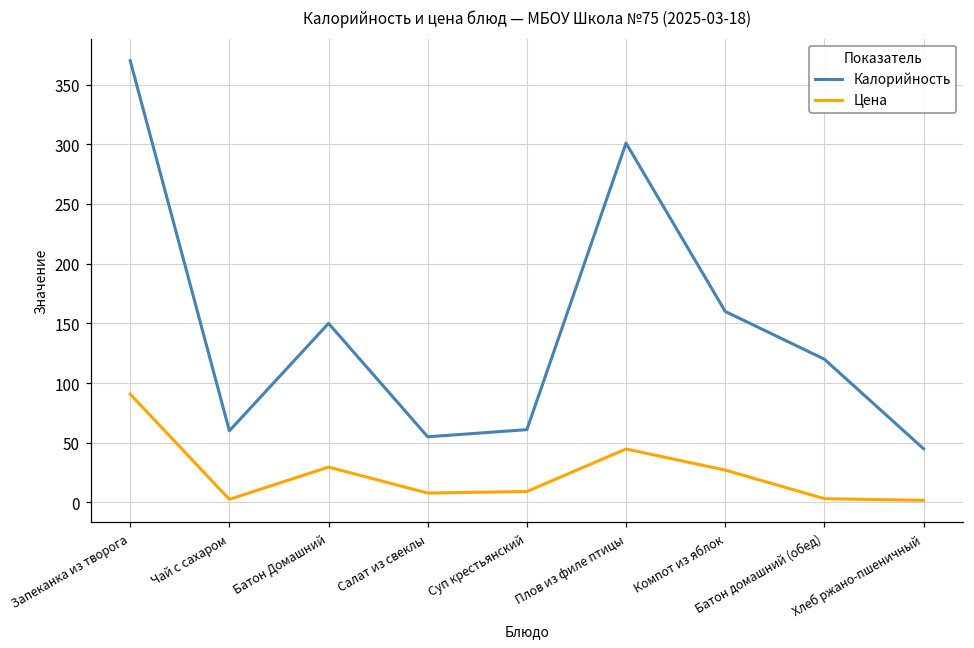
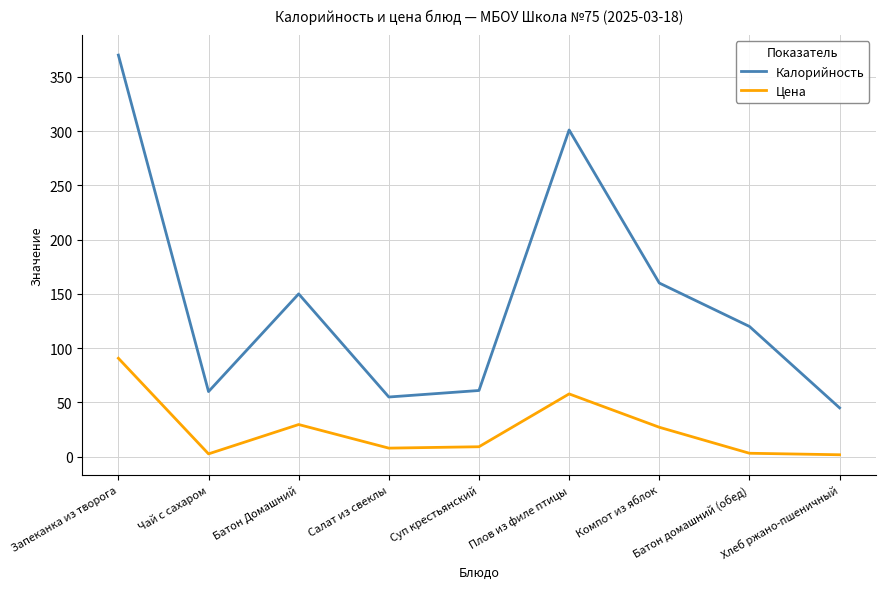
  {
    "Калорийность": {
      "Запеканка из творога": 370,
      "Чай с сахаром": 60,
      "Батон Домашний": 150,
      "Салат из свеклы": 55,
      "Суп крестьянский": 61,
      "Плов из филе птицы": 301,
      "Компот из яблок": 160,
      "Батон домашний (обед)": 120,
      "Хлеб ржано-пшеничный": 45
    },
    "Цена": {
      "Запеканка из творога": 91,
      "Чай с сахаром": 3,
      "Батон Домашний": 30,
      "Салат из свеклы": 8,
      "Суп крестьянский": 9,
-     "Плов из филе птицы": 45,
+     "Плов из филе птицы": 58,
      "Компот из яблок": 27,
      "Батон домашний (обед)": 3,
      "Хлеб ржано-пшеничный": 2
    }
  }
